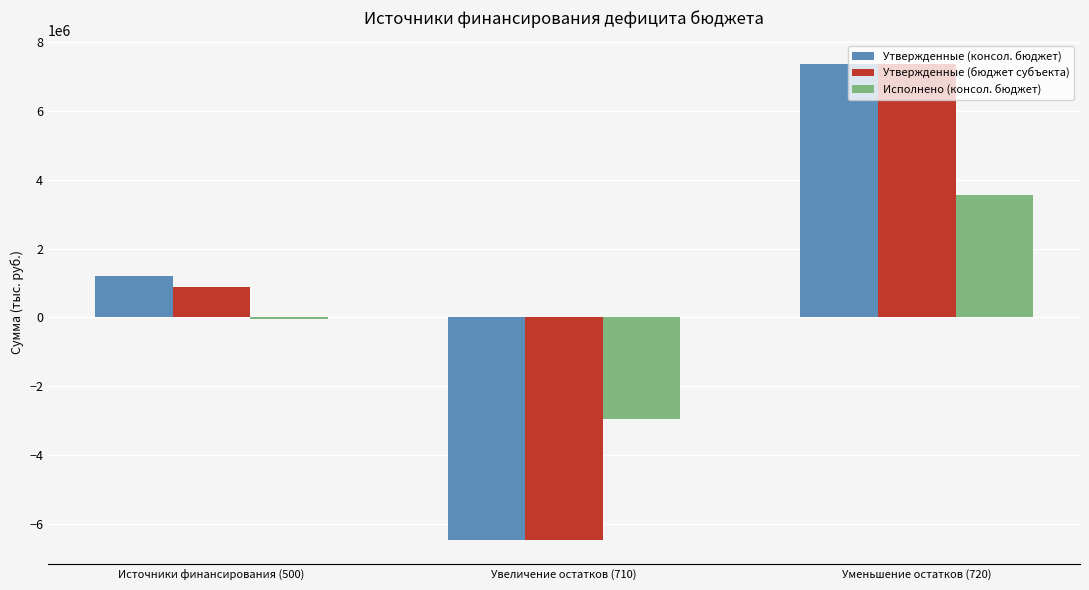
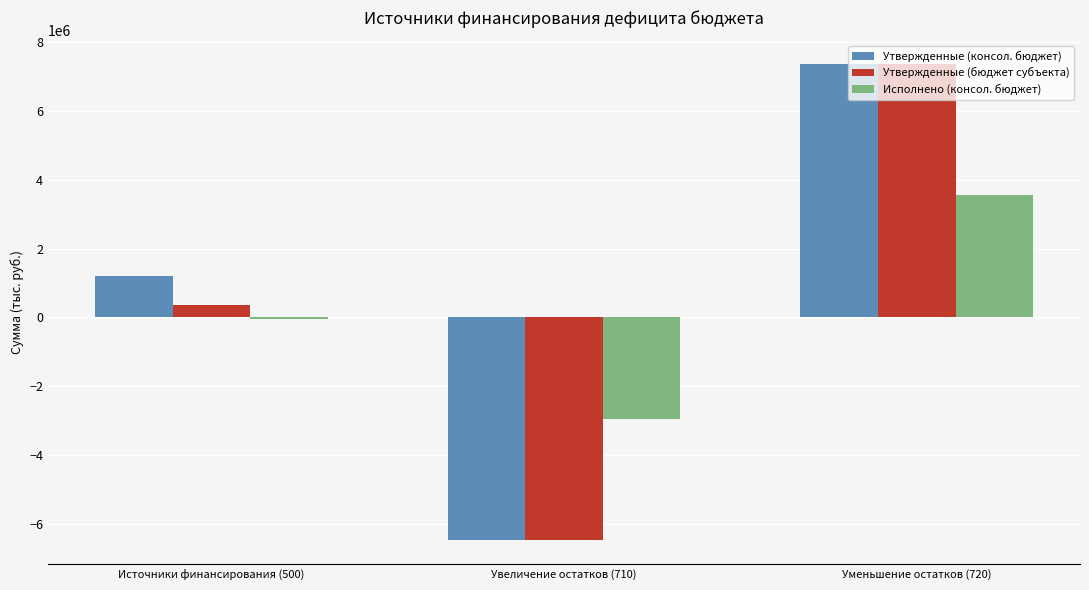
  {
    "Утвержденные (консол. бюджет)": {
      "Источники финансирования (500)": 1200000,
      "Увеличение остатков (710)": -6500000,
      "Уменьшение остатков (720)": 7400000
    },
    "Утвержденные (бюджет субъекта)": {
-     "Источники финансирования (500)": 900000,
+     "Источники финансирования (500)": 400000,
      "Увеличение остатков (710)": -6500000
    },
    "Исполнено (консол. бюджет)": {
      "Увеличение остатков (710)": -2900000,
      "Уменьшение остатков (720)": 3600000
    }
  }
